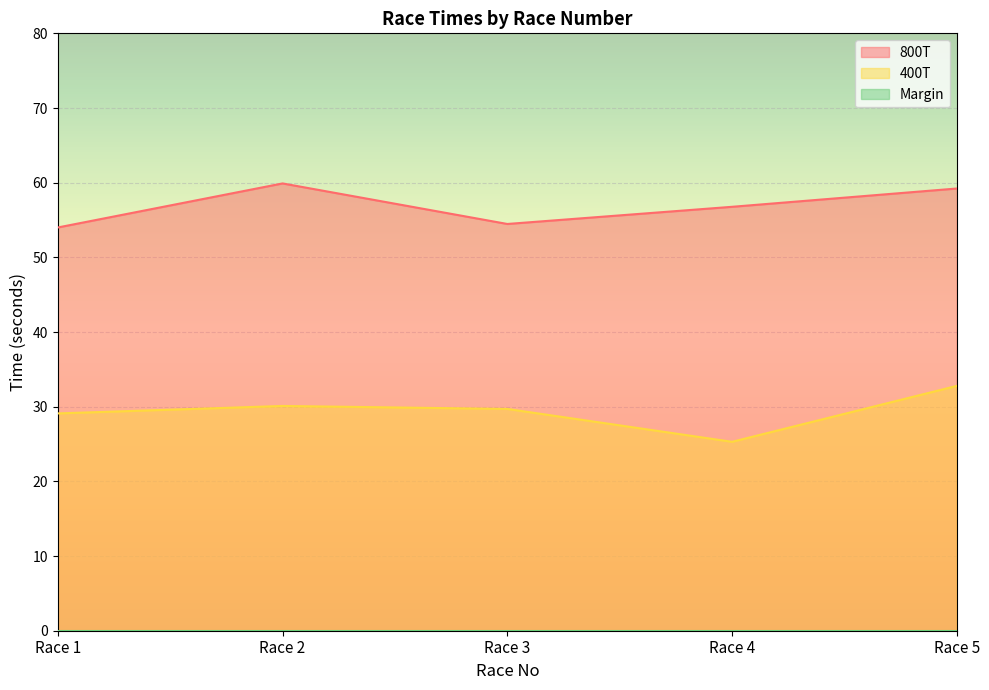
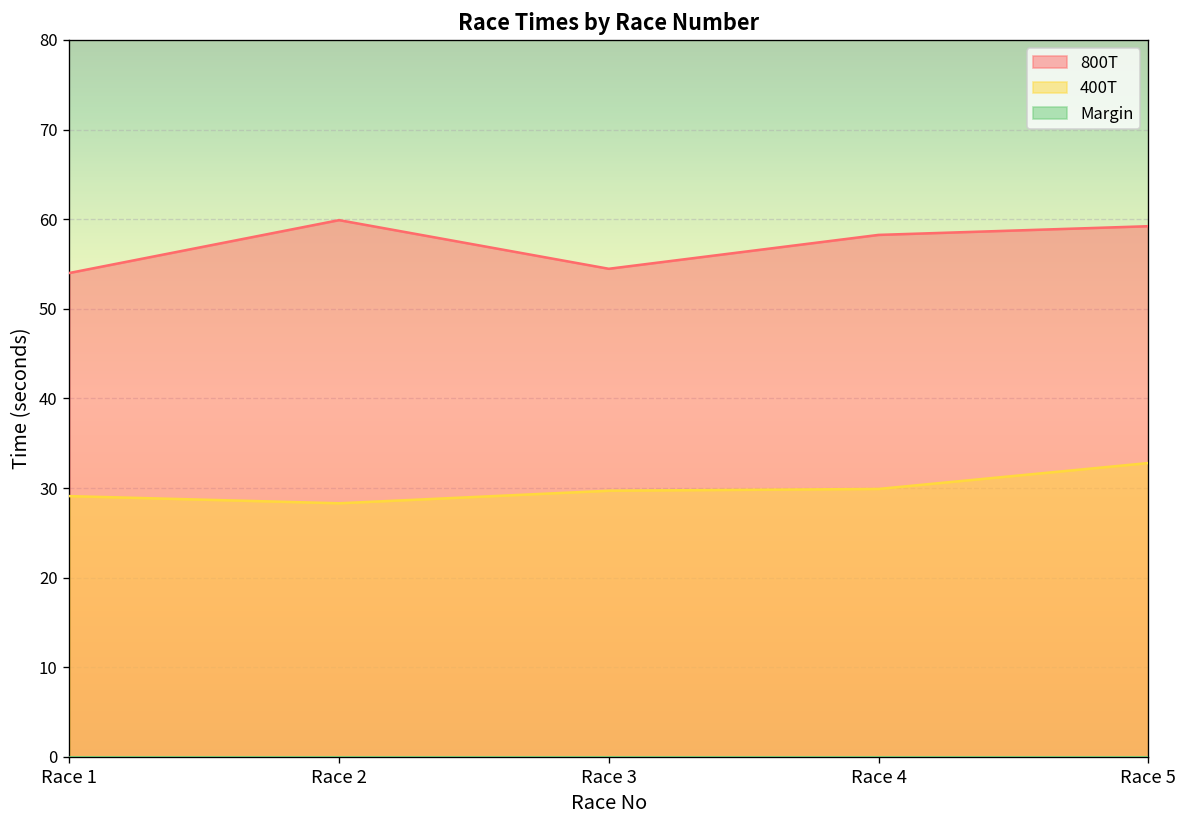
  {
    "800T": {
      "Race 1": 54,
      "Race 2": 60,
      "Race 3": 54,
-     "Race 4": 57,
+     "Race 4": 58,
      "Race 5": 59
    },
    "400T": {
      "Race 1": 29,
-     "Race 2": 30,
+     "Race 2": 28,
      "Race 3": 30,
-     "Race 4": 25,
+     "Race 4": 30,
      "Race 5": 33
    },
    "Margin": {
      "Race 1": 0,
      "Race 2": 0,
      "Race 3": 0,
      "Race 4": 0,
      "Race 5": 0
    }
  }
